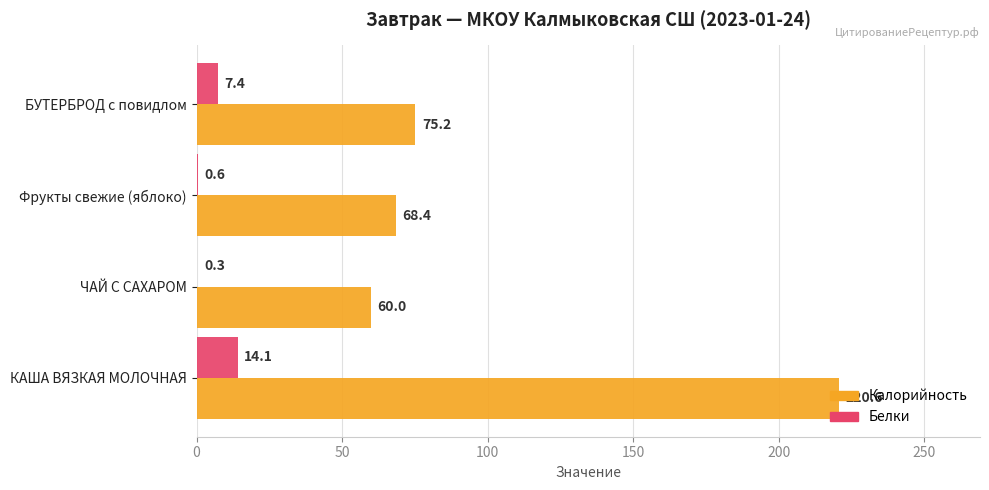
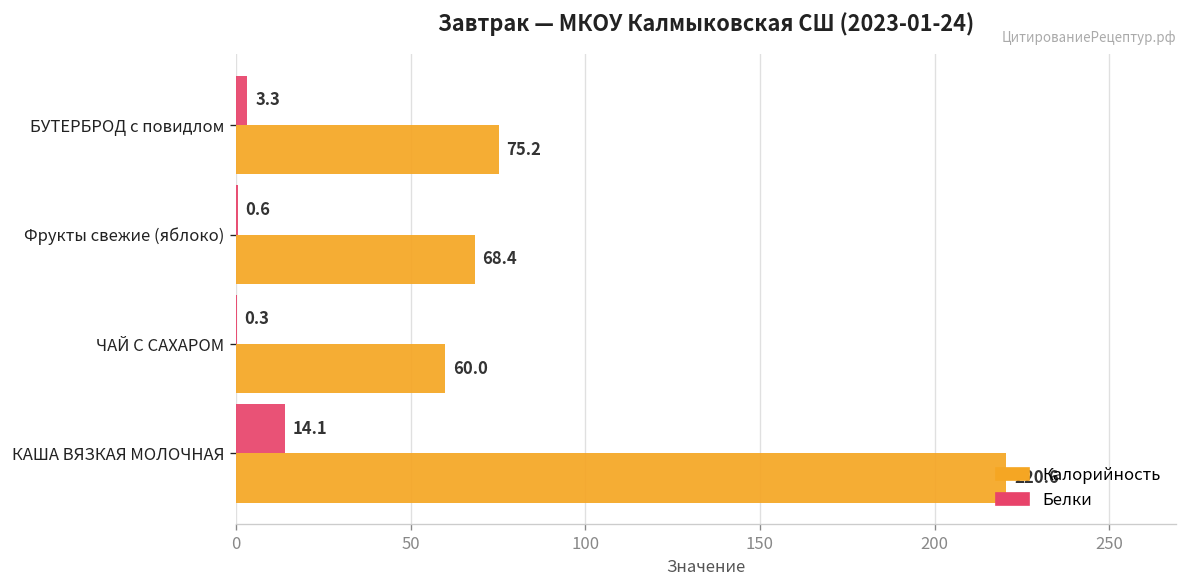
  {
    "Калорийность": {
      "БУТЕРБРОД с повидлом": 75.2,
      "Фрукты свежие (яблоко)": 68.4,
      "ЧАЙ С САХАРОМ": 60.0,
      "КАША ВЯЗКАЯ МОЛОЧНАЯ": 220.6
    },
    "Белки": {
-     "БУТЕРБРОД с повидлом": 7.4,
+     "БУТЕРБРОД с повидлом": 3.3,
      "Фрукты свежие (яблоко)": 0.6,
      "ЧАЙ С САХАРОМ": 0.3,
      "КАША ВЯЗКАЯ МОЛОЧНАЯ": 14.1
    }
  }
